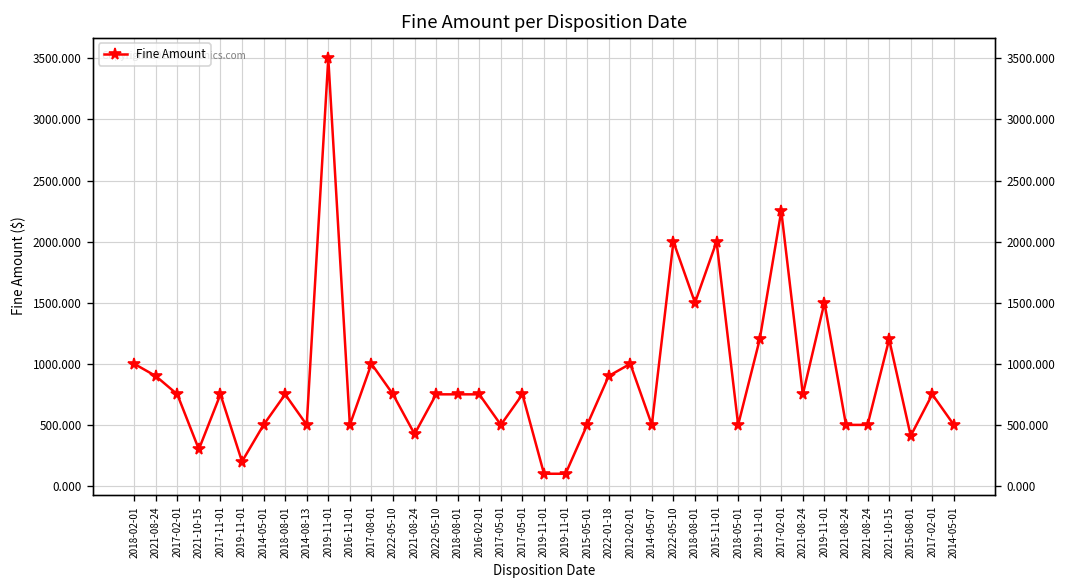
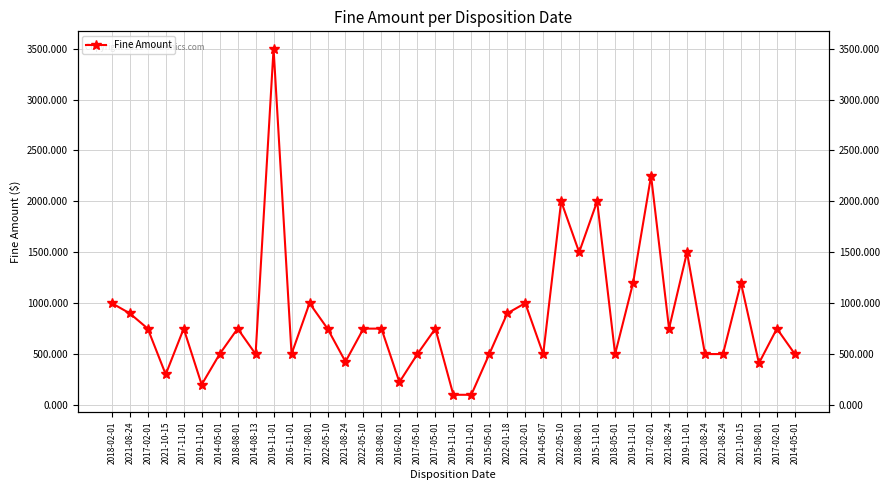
  {
    "2018-02-01": 1000,
    "2017-11-01": 750,
    "2014-08-13": 500,
    "2016-11-01": 500,
    "2017-08-01": 1000,
-   "2016-02-01": 750,
+   "2016-02-01": 220,
    "2015-05-01": 500,
    "2022-01-18": 900,
    "2012-02-01": 1000,
    "2014-05-07": 500,
    "2015-11-01": 2000,
    "2018-05-01": 500,
    "2015-08-01": 410
  }
